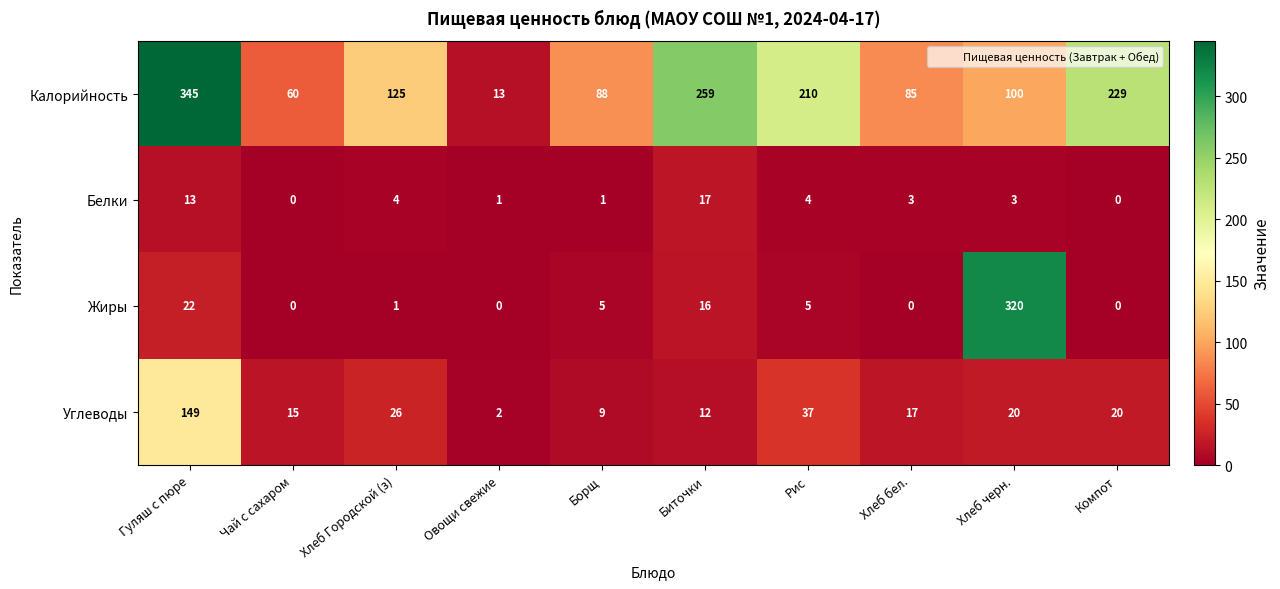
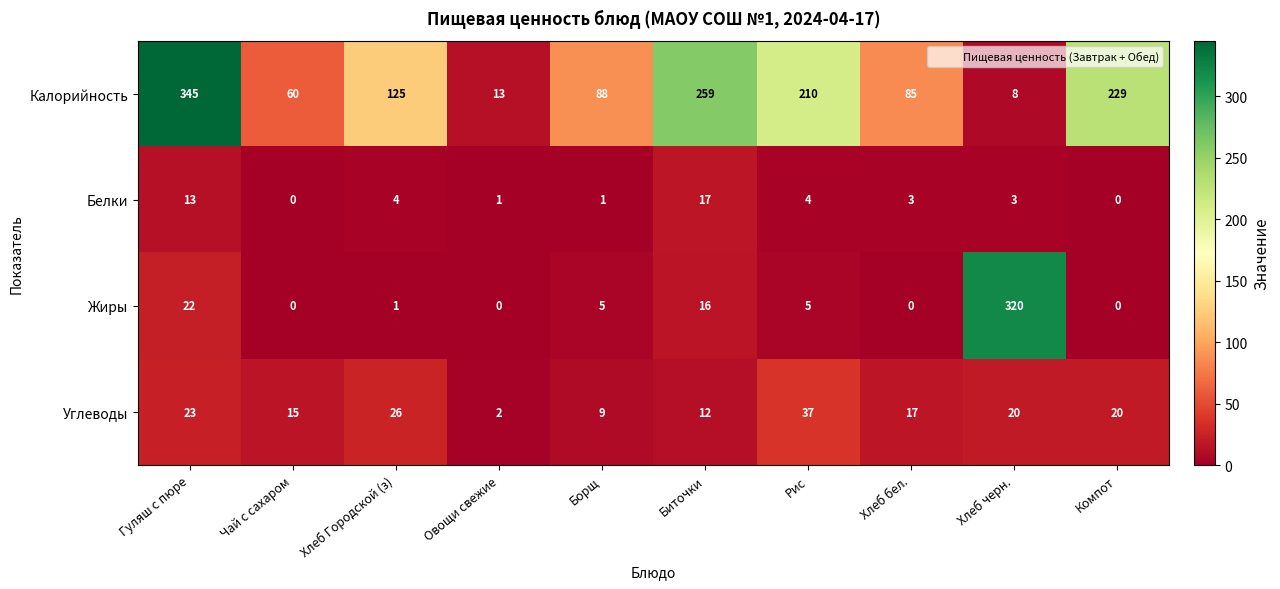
  {
    "Калорийность": {
      "Гуляш с пюре": 345,
      "Чай с сахаром": 60,
      "Хлеб Городской (з)": 125,
      "Овощи свежие": 13,
      "Борщ": 88,
      "Биточки": 259,
      "Рис": 210,
      "Хлеб бел.": 85,
-     "Хлеб черн.": 100,
+     "Хлеб черн.": 8,
      "Компот": 229
    },
    "Белки": {
      "Гуляш с пюре": 13,
      "Чай с сахаром": 0,
      "Хлеб Городской (з)": 4,
      "Овощи свежие": 1,
      "Борщ": 1,
      "Биточки": 17,
      "Рис": 4,
      "Хлеб бел.": 3,
      "Хлеб черн.": 3,
      "Компот": 0
    },
    "Жиры": {
      "Гуляш с пюре": 22,
      "Чай с сахаром": 0,
      "Хлеб Городской (з)": 1,
      "Овощи свежие": 0,
      "Борщ": 5,
      "Биточки": 16,
      "Рис": 5,
      "Хлеб бел.": 0,
      "Хлеб черн.": 320,
      "Компот": 0
    },
    "Углеводы": {
-     "Гуляш с пюре": 149,
+     "Гуляш с пюре": 23,
      "Чай с сахаром": 15,
      "Хлеб Городской (з)": 26,
      "Овощи свежие": 2,
      "Борщ": 9,
      "Биточки": 12,
      "Рис": 37,
      "Хлеб бел.": 17,
      "Хлеб черн.": 20,
      "Компот": 20
    }
  }
